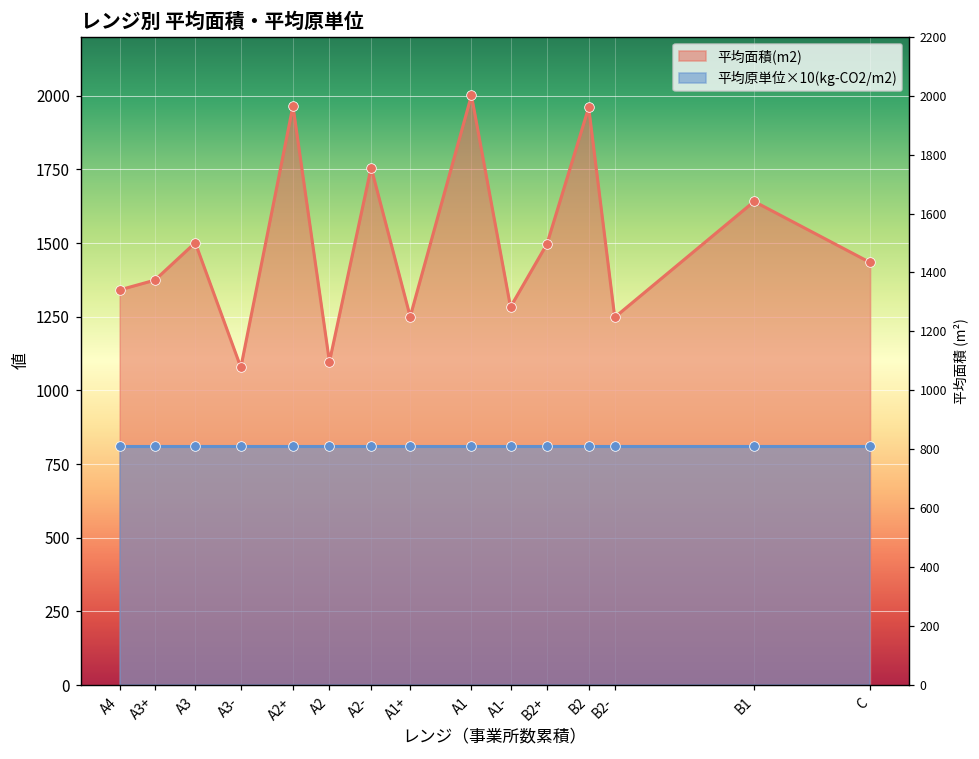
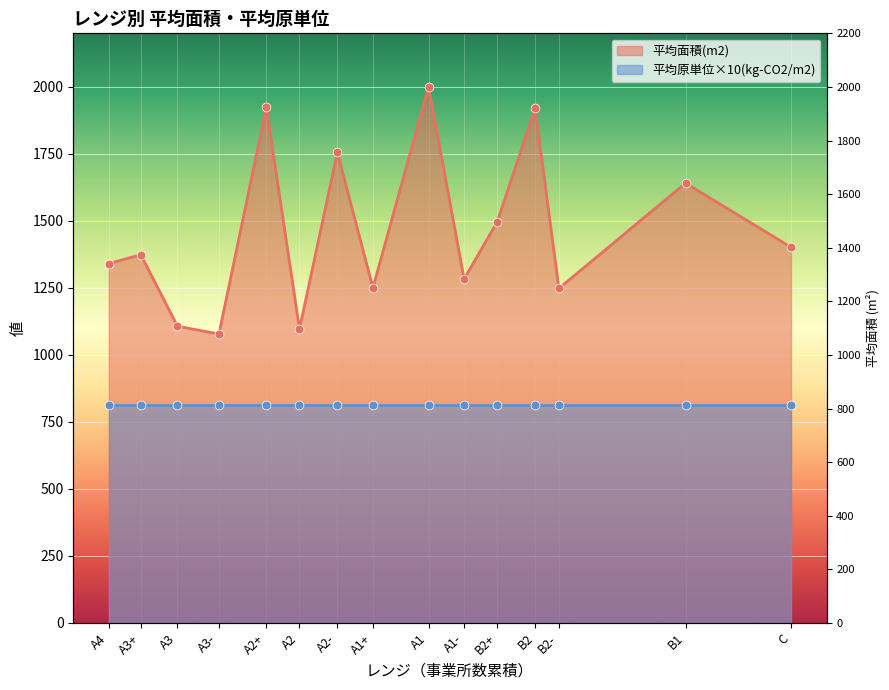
  {
    "平均面積(m2)": {
      "A4": 1340,
      "A3+": 1370,
-     "A3": 1500,
+     "A3": 1110,
      "A3-": 1080,
-     "A2+": 1970,
+     "A2+": 1920,
      "A2": 1100,
      "A2-": 1760,
      "A1+": 1250,
      "A1": 2000,
      "A1-": 1280,
      "B2+": 1500,
-     "B2": 1960,
+     "B2": 1920,
      "B2-": 1250,
      "B1": 1640,
-     "C": 1430
+     "C": 1400
    },
    "平均原単位×10(kg-CO2/m2)": {
      "A4": 810,
      "A3+": 810,
      "A3": 810,
      "A3-": 810,
      "A2+": 810,
      "A2": 810,
      "A2-": 810,
      "A1+": 810,
      "A1": 810,
      "A1-": 810,
      "B2+": 810,
      "B2": 810,
      "B2-": 810,
      "B1": 810,
      "C": 810
    }
  }
